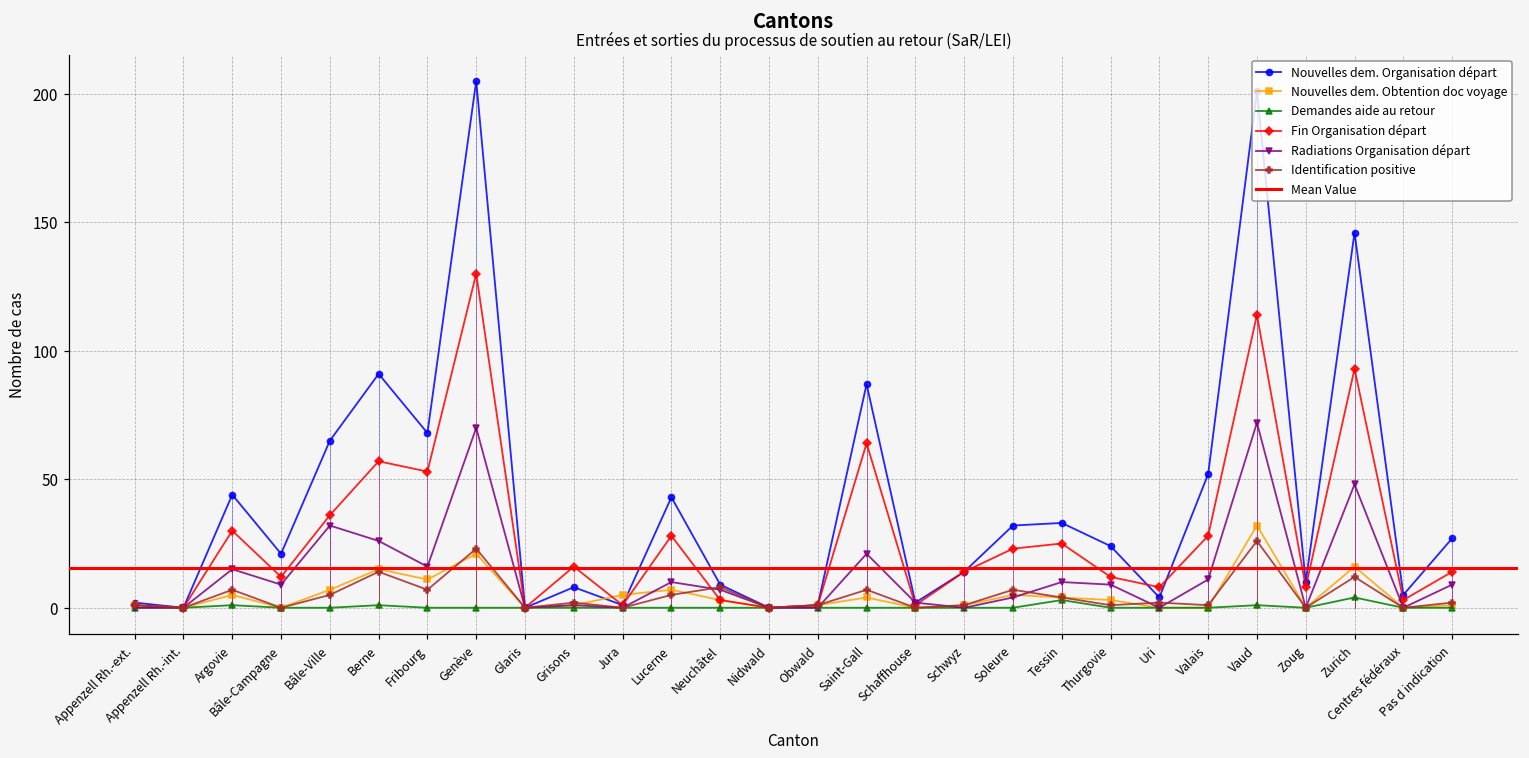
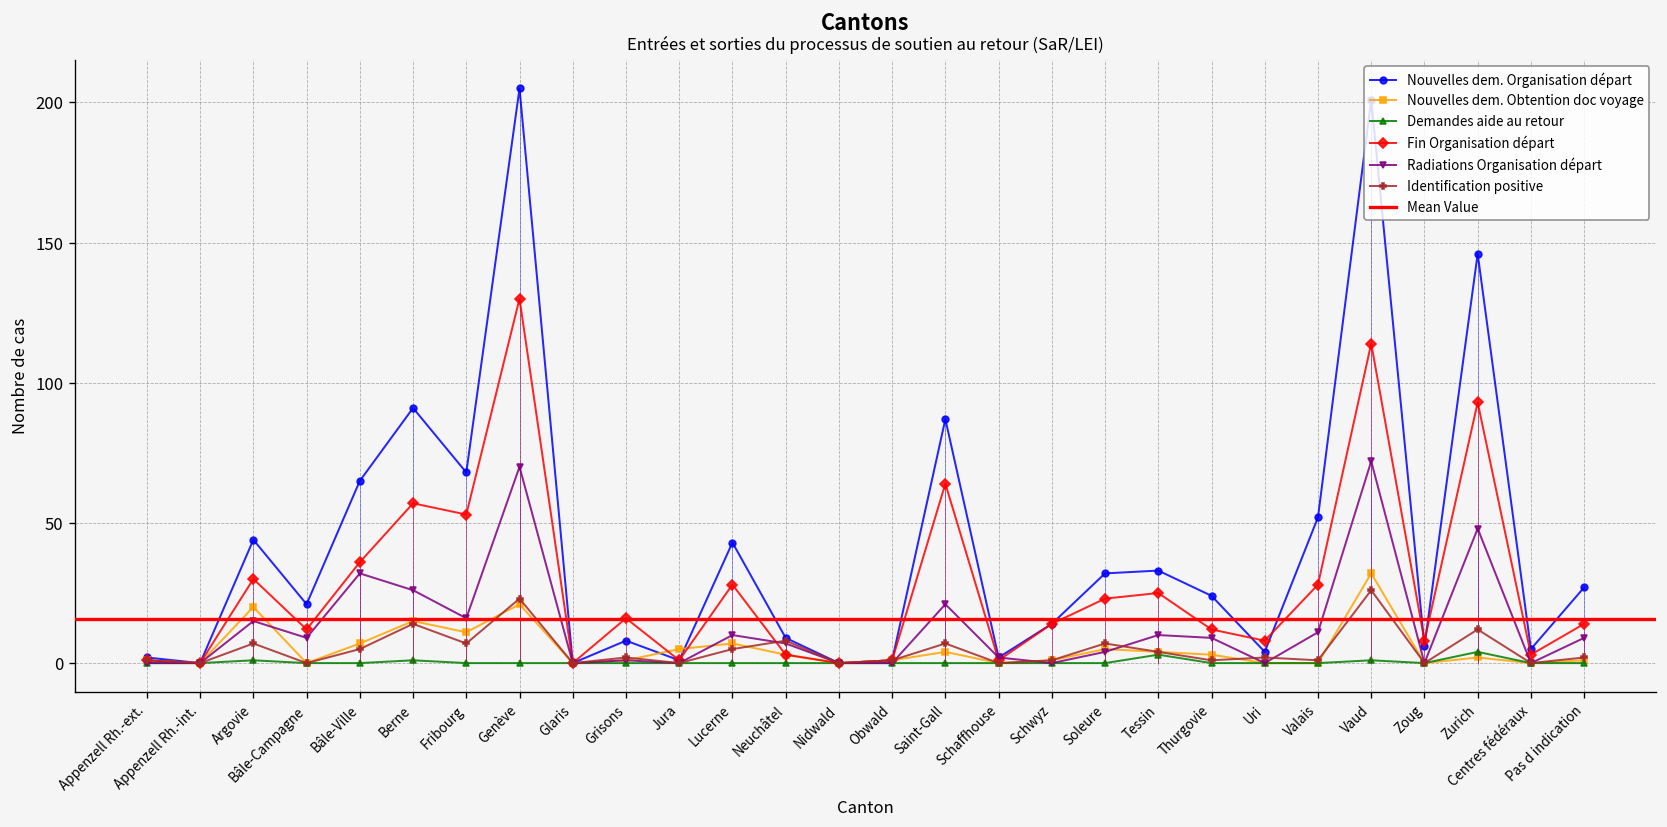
  {
    "Nouvelles dem. Organisation départ": {
      "Argovie": 44,
      "Bâle-Campagne": 21,
      "Bâle-Ville": 65,
      "Berne": 91,
      "Fribourg": 68,
      "Genève": 205,
      "Grisons": 8,
      "Lucerne": 43,
      "Saint-Gall": 87,
      "Soleure": 32,
      "Tessin": 33,
      "Thurgovie": 24,
      "Uri": 4,
      "Valais": 52,
-     "Zoug": 10,
+     "Zoug": 6,
      "Zurich": 146,
      "Centres fédéraux": 5,
      "Pas d indication": 27
    },
    "Nouvelles dem. Obtention doc voyage": {
-     "Argovie": 5,
+     "Argovie": 20,
      "Bâle-Ville": 7,
      "Fribourg": 11,
      "Genève": 21,
      "Jura": 5,
      "Lucerne": 7,
      "Saint-Gall": 4,
      "Thurgovie": 3,
      "Vaud": 32,
-     "Zurich": 16
+     "Zurich": 2
    },
    "Demandes aide au retour": {
      "Argovie": 1,
      "Bâle-Ville": 0,
      "Berne": 1,
      "Fribourg": 0,
      "Genève": 0,
      "Lucerne": 0,
      "Neuchâtel": 0,
      "Saint-Gall": 0,
      "Soleure": 0,
      "Vaud": 1,
      "Zurich": 4
    },
    "Fin Organisation départ": {
      "Argovie": 30,
      "Bâle-Campagne": 12,
      "Bâle-Ville": 36,
      "Berne": 57,
      "Fribourg": 53,
      "Genève": 130,
      "Grisons": 16,
      "Lucerne": 28,
      "Saint-Gall": 64,
      "Soleure": 23,
      "Tessin": 25,
      "Thurgovie": 12,
      "Uri": 8,
      "Valais": 28,
      "Vaud": 114,
      "Zoug": 8,
      "Zurich": 93,
      "Centres fédéraux": 3,
      "Pas d indication": 14
    },
    "Radiations Organisation départ": {
      "Argovie": 15,
      "Bâle-Campagne": 9,
      "Bâle-Ville": 32,
      "Berne": 26,
      "Fribourg": 16,
      "Genève": 70,
      "Lucerne": 10,
      "Saint-Gall": 21,
      "Tessin": 10,
      "Thurgovie": 9,
      "Valais": 11,
      "Vaud": 72,
      "Zurich": 48,
      "Pas d indication": 9
    },
    "Identification positive": {
      "Argovie": 7,
      "Bâle-Ville": 5,
      "Fribourg": 7,
      "Genève": 23,
      "Lucerne": 5,
      "Saint-Gall": 7,
      "Soleure": 7,
      "Uri": 2,
      "Vaud": 26,
      "Zurich": 12
    }
  }
